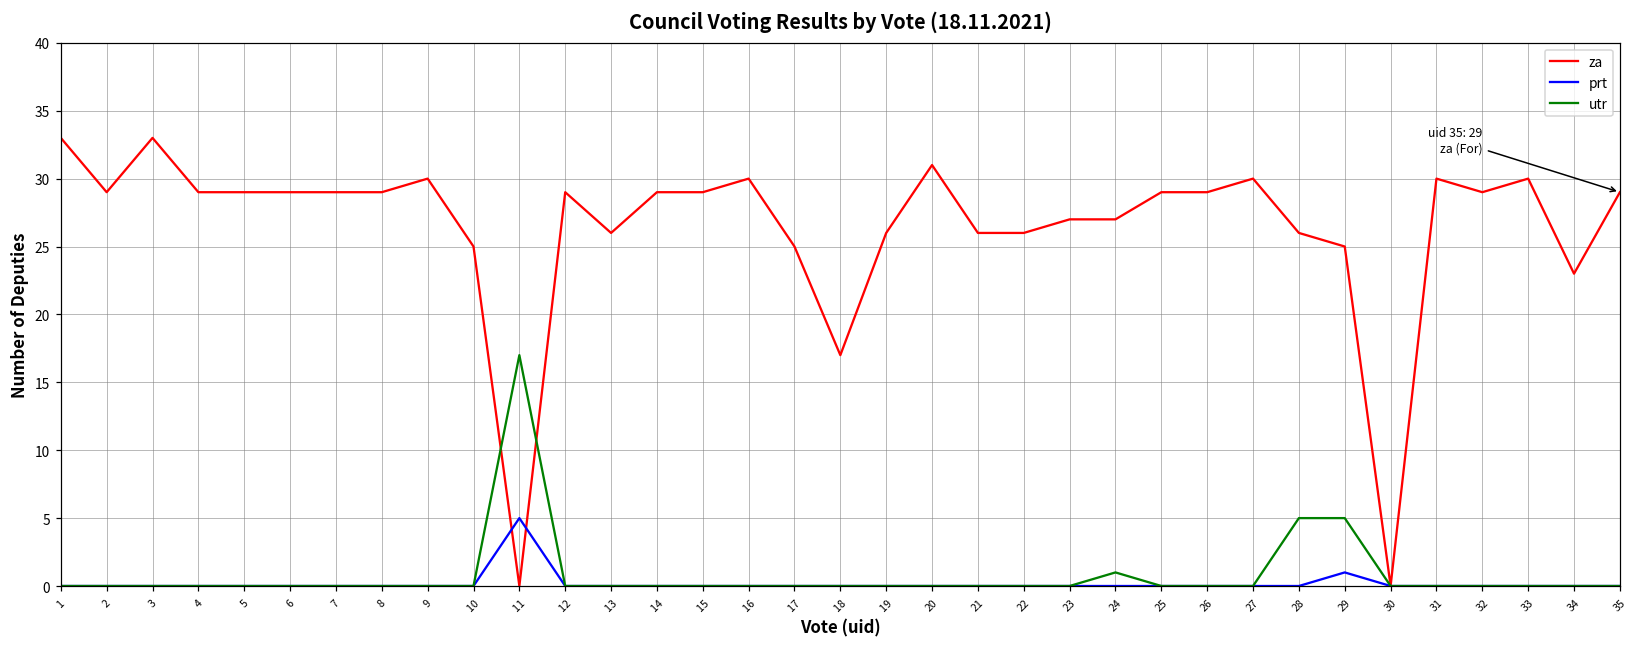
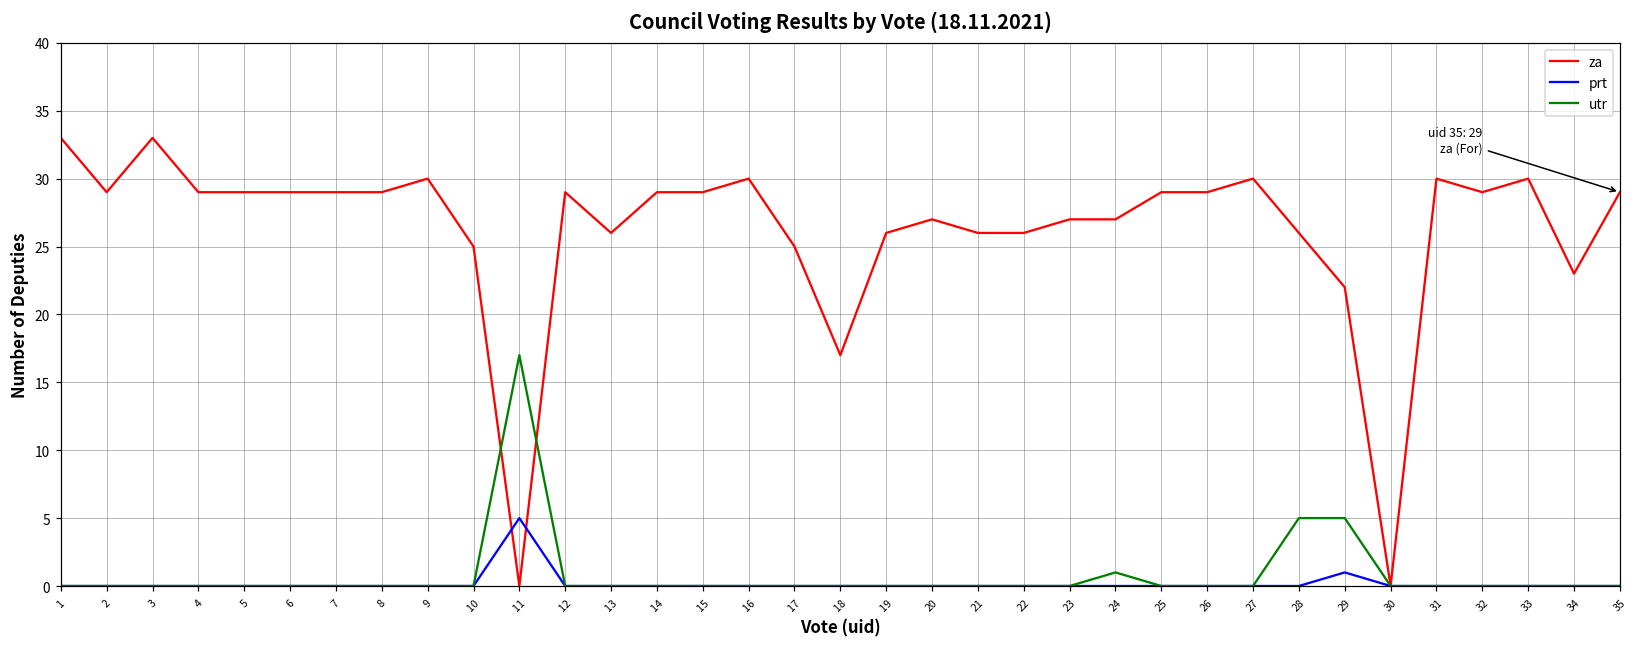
  {
    "za": {
      "1": 33,
      "2": 29,
      "3": 33,
      "4": 29,
      "5": 29,
      "6": 29,
      "7": 29,
      "8": 29,
      "9": 30,
      "10": 25,
      "11": 0,
      "12": 29,
      "13": 26,
      "14": 29,
      "15": 29,
      "16": 30,
      "17": 25,
      "18": 17,
      "19": 26,
-     "20": 31,
+     "20": 27,
      "21": 26,
      "22": 26,
      "23": 27,
      "24": 27,
      "25": 29,
      "26": 29,
      "27": 30,
      "28": 26,
-     "29": 25,
+     "29": 22,
      "34": 23,
      "35": 29
    },
    "prt": {
      "11": 5,
      "24": 0,
      "28": 0,
      "29": 1
    },
    "utr": {
      "11": 17,
      "24": 1,
      "28": 5,
      "29": 5
    }
  }
